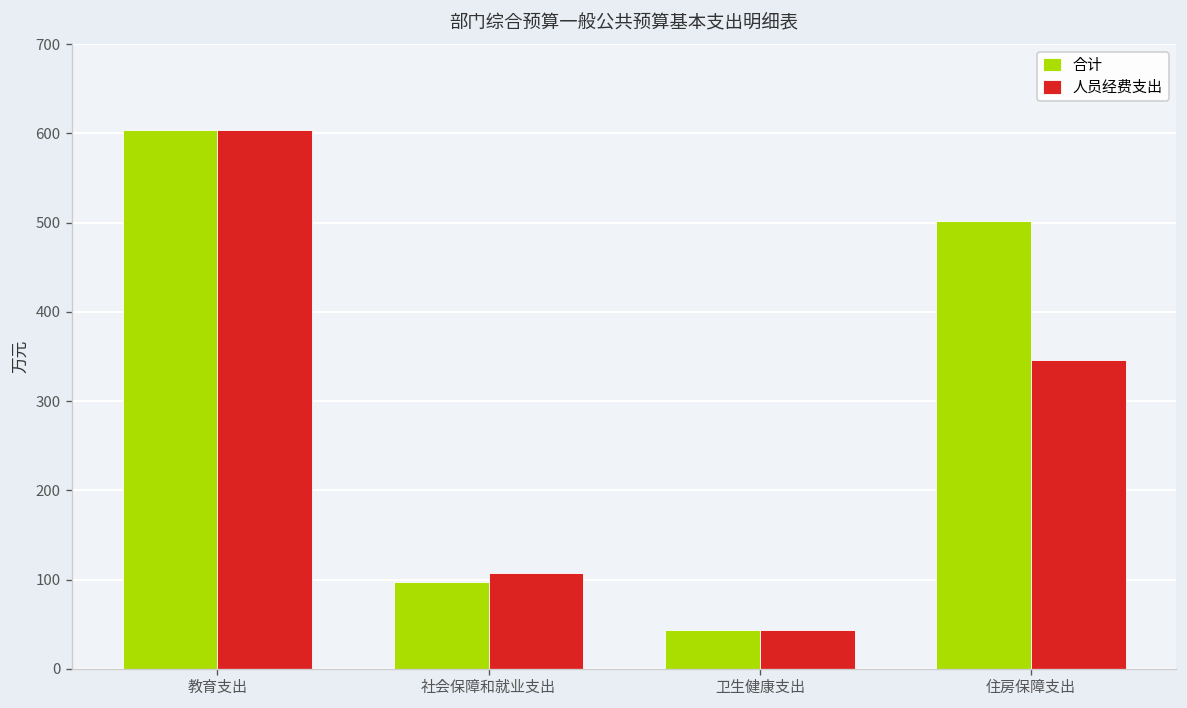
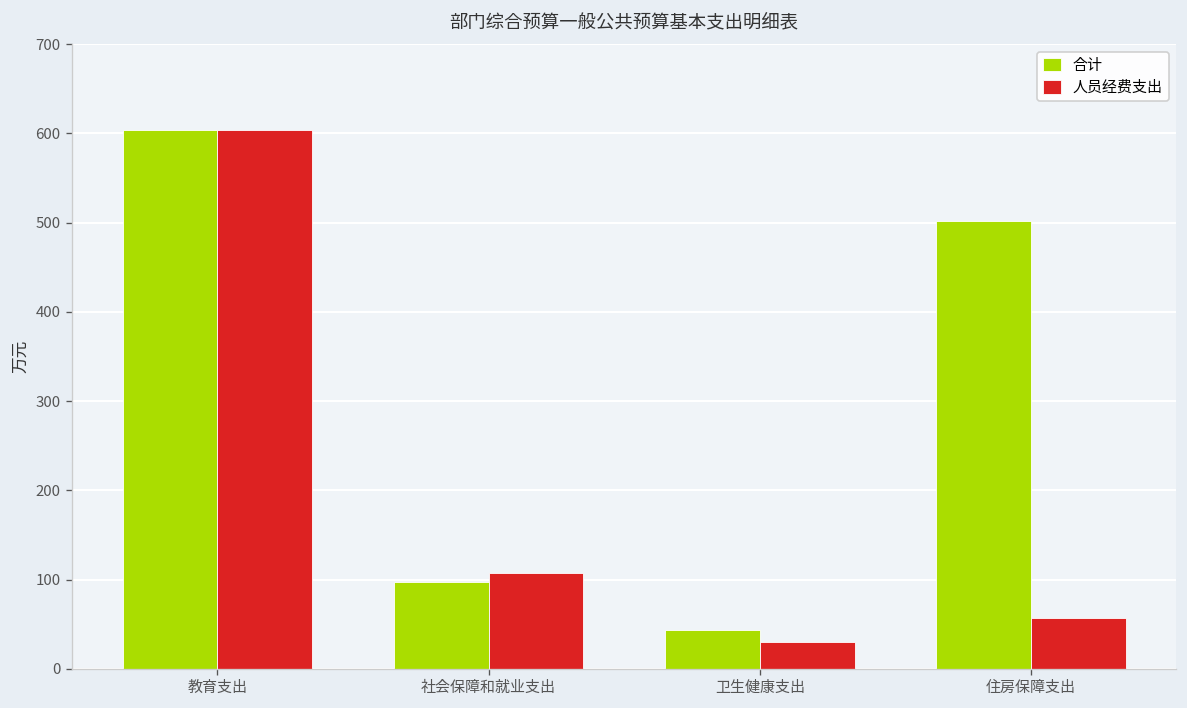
  {
    "合计": {
      "教育支出": 600,
      "社会保障和就业支出": 100,
      "卫生健康支出": 40,
      "住房保障支出": 500
    },
    "人员经费支出": {
      "教育支出": 600,
      "社会保障和就业支出": 110,
-     "卫生健康支出": 40,
-     "住房保障支出": 350
+     "卫生健康支出": 30,
+     "住房保障支出": 60
    }
  }
